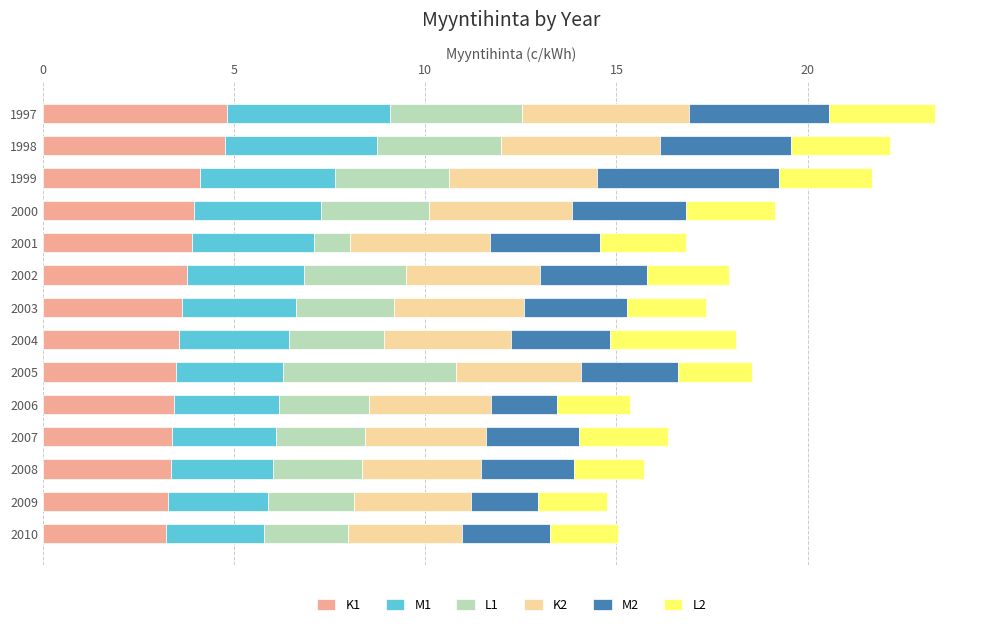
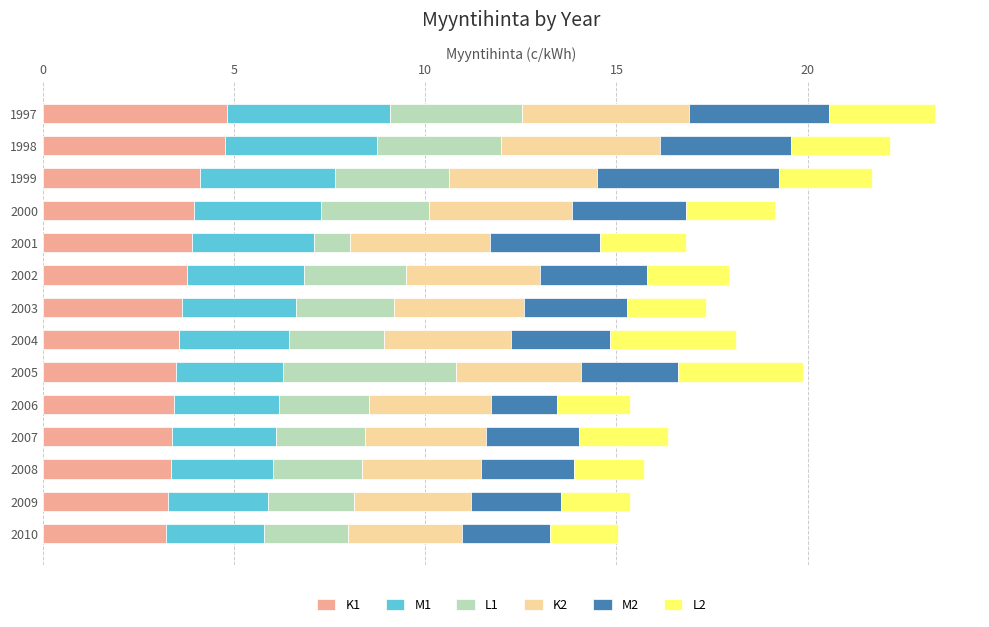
  {
    "M1": {
      "1997": 4.3,
      "1998": 4.0,
      "1999": 3.5,
      "2000": 3.3,
      "2001": 3.2,
      "2002": 3.1,
      "2003": 3.0,
      "2004": 2.9,
      "2005": 2.8,
      "2006": 2.8,
      "2007": 2.7,
      "2008": 2.7,
      "2009": 2.6,
      "2010": 2.6
    },
    "L1": {
      "1997": 3.5,
      "1998": 3.2,
      "1999": 3.0,
      "2000": 2.8,
      "2001": 0.9,
      "2002": 2.7,
      "2003": 2.6,
      "2004": 2.5,
      "2005": 4.5,
      "2006": 2.4,
      "2007": 2.3,
      "2008": 2.3,
      "2009": 2.3,
      "2010": 2.2
    },
    "M2": {
      "1997": 3.7,
      "1998": 3.4,
      "1999": 4.8,
      "2000": 3.0,
      "2001": 2.9,
      "2002": 2.8,
      "2003": 2.7,
      "2004": 2.6,
      "2005": 2.5,
      "2006": 1.7,
      "2007": 2.4,
      "2008": 2.4,
-     "2009": 1.8,
+     "2009": 2.4,
      "2010": 2.3
    },
    "L2": {
      "1997": 2.8,
      "1998": 2.6,
      "1999": 2.4,
      "2000": 2.3,
      "2001": 2.3,
      "2002": 2.1,
      "2003": 2.1,
      "2004": 3.3,
-     "2005": 1.9,
+     "2005": 3.3,
      "2006": 1.9,
      "2007": 2.3,
      "2008": 1.9,
      "2009": 1.8,
      "2010": 1.8
    }
  }
